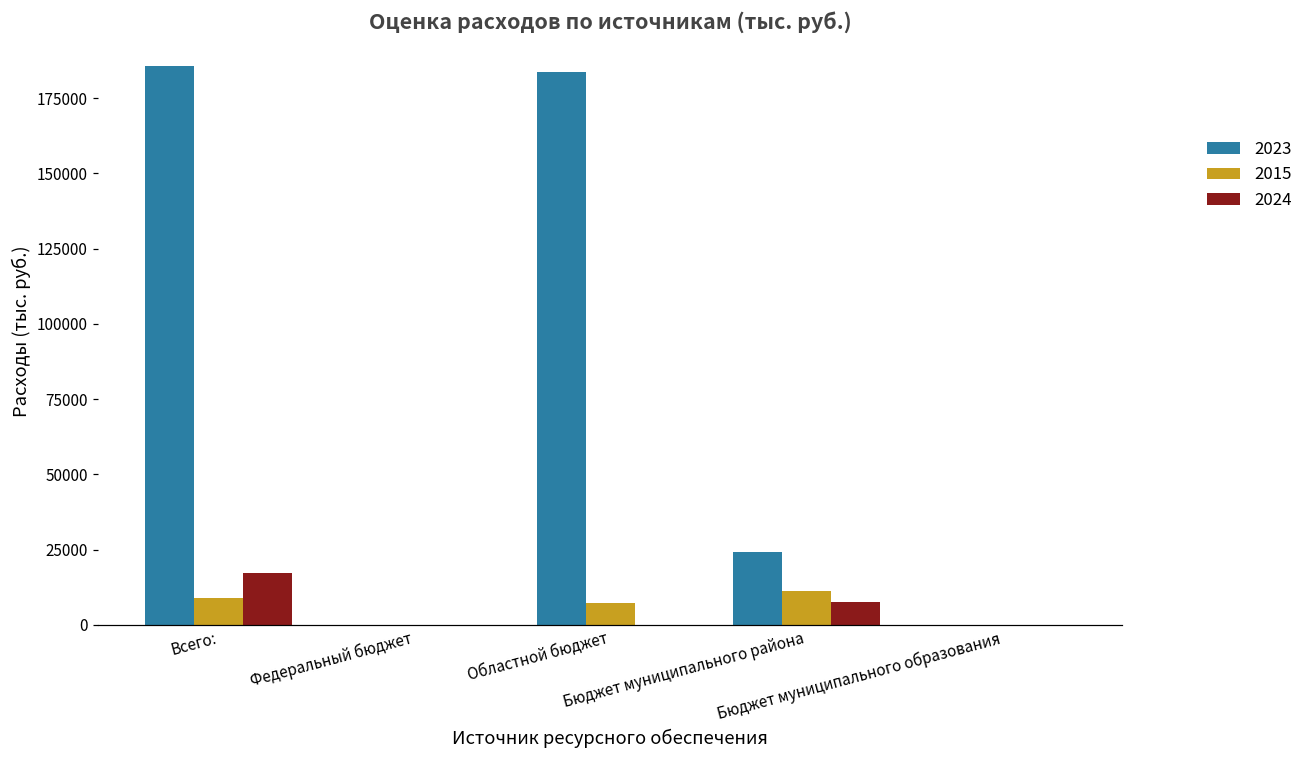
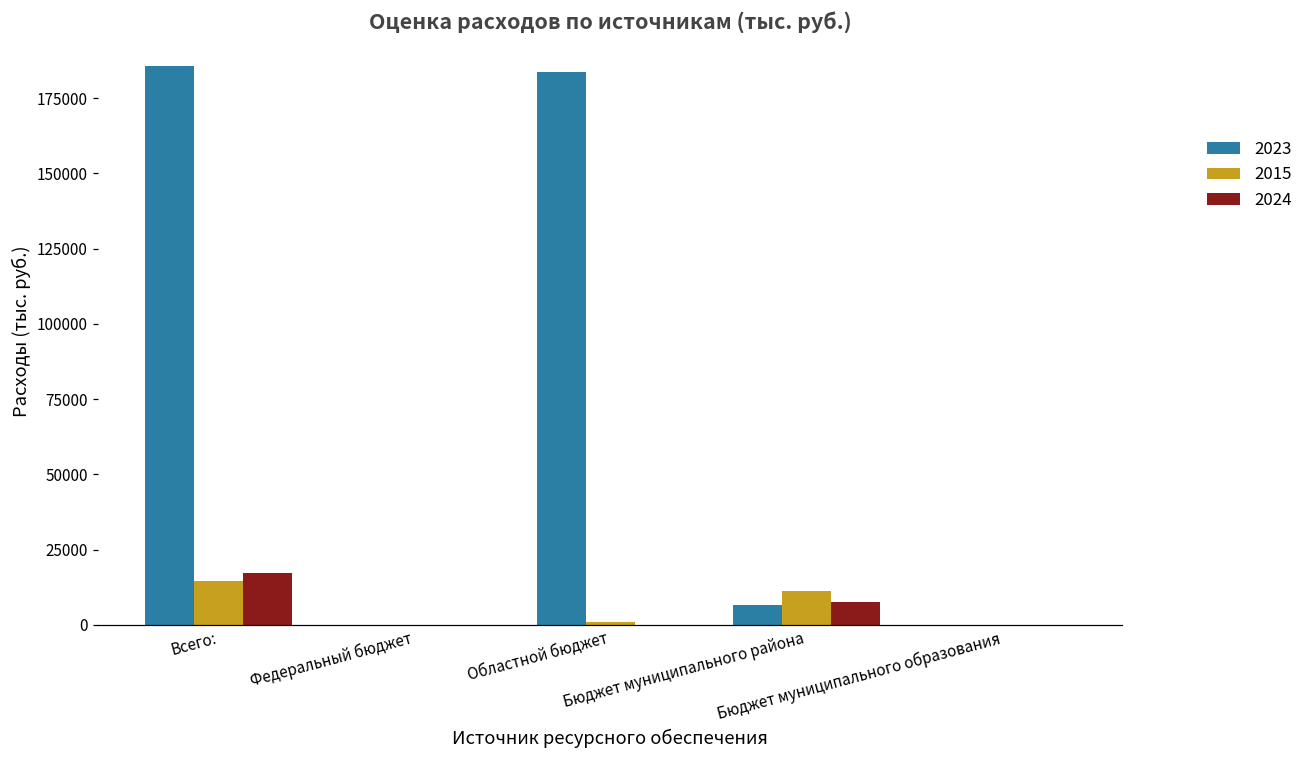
  {
    "2023": {
      "Всего:": 186000,
      "Федеральный бюджет": 0,
      "Областной бюджет": 184000,
-     "Бюджет муниципального района": 24000,
+     "Бюджет муниципального района": 7000,
      "Бюджет муниципального образования": 0
    },
    "2015": {
-     "Всего:": 9000,
+     "Всего:": 15000,
      "Федеральный бюджет": 0,
-     "Областной бюджет": 7000,
+     "Областной бюджет": 1000,
      "Бюджет муниципального района": 11000,
      "Бюджет муниципального образования": 0
    },
    "2024": {
      "Всего:": 17000,
      "Федеральный бюджет": 0,
      "Областной бюджет": 0,
      "Бюджет муниципального района": 8000,
      "Бюджет муниципального образования": 0
    }
  }
